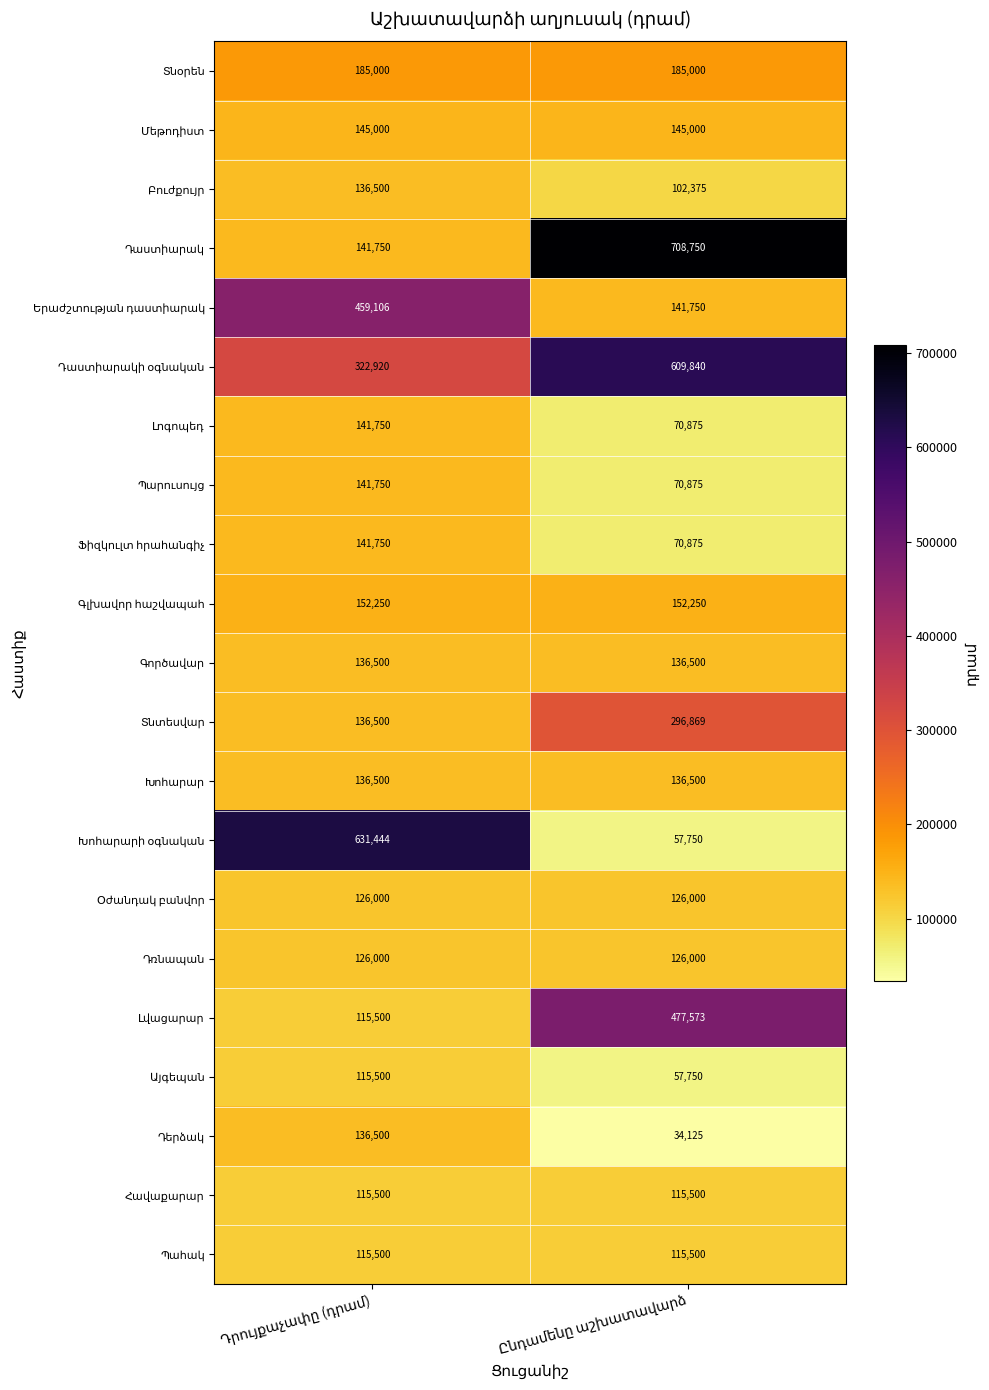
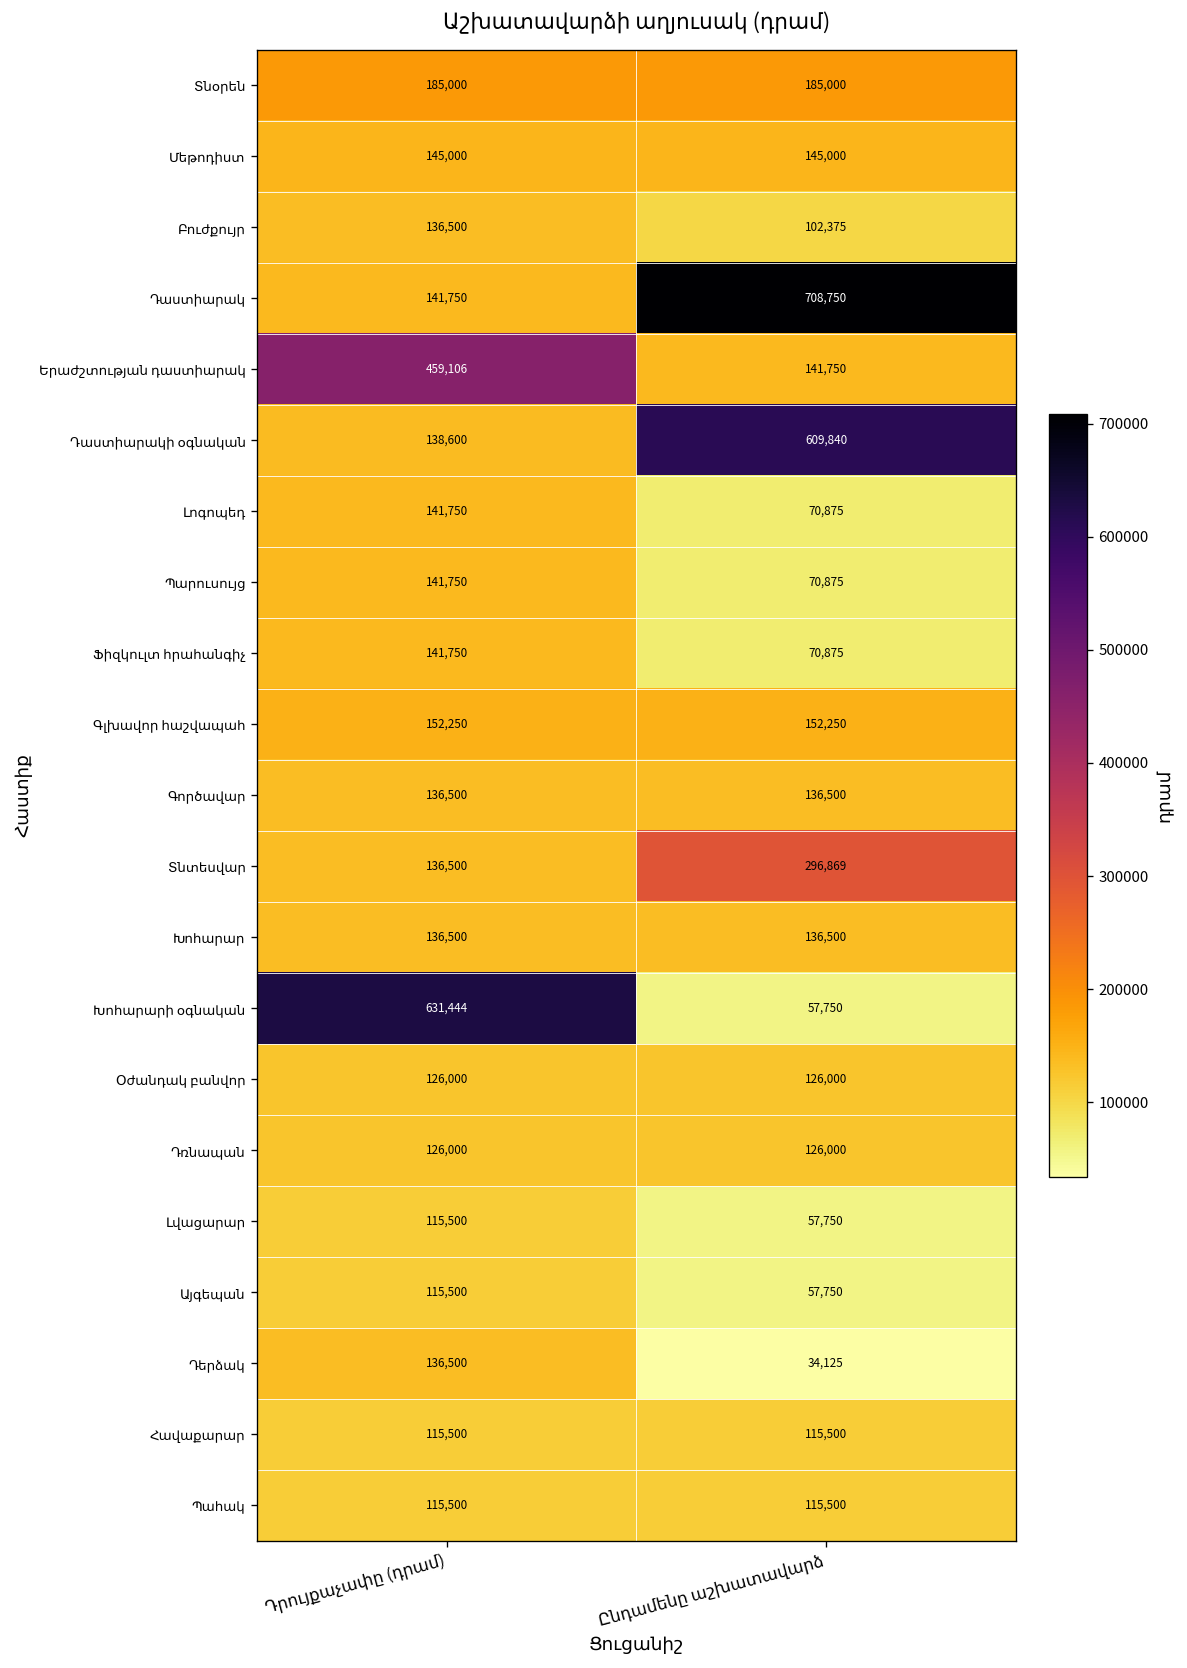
  {
    "Տնօրեն": {
      "Դրույքաչափը (դրամ)": "185,000",
      "Ընդամենը աշխատավարձ": "185,000"
    },
    "Մեթոդիստ": {
      "Դրույքաչափը (դրամ)": "145,000",
      "Ընդամենը աշխատավարձ": "145,000"
    },
    "Բուժքույր": {
      "Դրույքաչափը (դրամ)": "136,500",
      "Ընդամենը աշխատավարձ": "102,375"
    },
    "Դաստիարակ": {
      "Դրույքաչափը (դրամ)": "141,750",
      "Ընդամենը աշխատավարձ": "708,750"
    },
    "Երաժշտության դաստիարակ": {
      "Դրույքաչափը (դրամ)": "459,106",
      "Ընդամենը աշխատավարձ": "141,750"
    },
    "Դաստիարակի օգնական": {
-     "Դրույքաչափը (դրամ)": "322,920",
+     "Դրույքաչափը (դրամ)": "138,600",
      "Ընդամենը աշխատավարձ": "609,840"
    },
    "Լոգոպեդ": {
      "Դրույքաչափը (դրամ)": "141,750",
      "Ընդամենը աշխատավարձ": "70,875"
    },
    "Պարուսույց": {
      "Դրույքաչափը (դրամ)": "141,750",
      "Ընդամենը աշխատավարձ": "70,875"
    },
    "Ֆիզկուլտ հրահանգիչ": {
      "Դրույքաչափը (դրամ)": "141,750",
      "Ընդամենը աշխատավարձ": "70,875"
    },
    "Գլխավոր հաշվապահ": {
      "Դրույքաչափը (դրամ)": "152,250",
      "Ընդամենը աշխատավարձ": "152,250"
    },
    "Գործավար": {
      "Դրույքաչափը (դրամ)": "136,500",
      "Ընդամենը աշխատավարձ": "136,500"
    },
    "Տնտեսվար": {
      "Դրույքաչափը (դրամ)": "136,500",
      "Ընդամենը աշխատավարձ": "296,869"
    },
    "Խոհարար": {
      "Դրույքաչափը (դրամ)": "136,500",
      "Ընդամենը աշխատավարձ": "136,500"
    },
    "Խոհարարի օգնական": {
      "Դրույքաչափը (դրամ)": "631,444",
      "Ընդամենը աշխատավարձ": "57,750"
    },
    "Օժանդակ բանվոր": {
      "Դրույքաչափը (դրամ)": "126,000",
      "Ընդամենը աշխատավարձ": "126,000"
    },
    "Դռնապան": {
      "Դրույքաչափը (դրամ)": "126,000",
      "Ընդամենը աշխատավարձ": "126,000"
    },
    "Լվացարար": {
      "Դրույքաչափը (դրամ)": "115,500",
-     "Ընդամենը աշխատավարձ": "477,573"
+     "Ընդամենը աշխատավարձ": "57,750"
    },
    "Այգեպան": {
      "Դրույքաչափը (դրամ)": "115,500",
      "Ընդամենը աշխատավարձ": "57,750"
    },
    "Դերձակ": {
      "Դրույքաչափը (դրամ)": "136,500",
      "Ընդամենը աշխատավարձ": "34,125"
    },
    "Հավաքարար": {
      "Դրույքաչափը (դրամ)": "115,500",
      "Ընդամենը աշխատավարձ": "115,500"
    },
    "Պահակ": {
      "Դրույքաչափը (դրամ)": "115,500",
      "Ընդամենը աշխատավարձ": "115,500"
    }
  }
